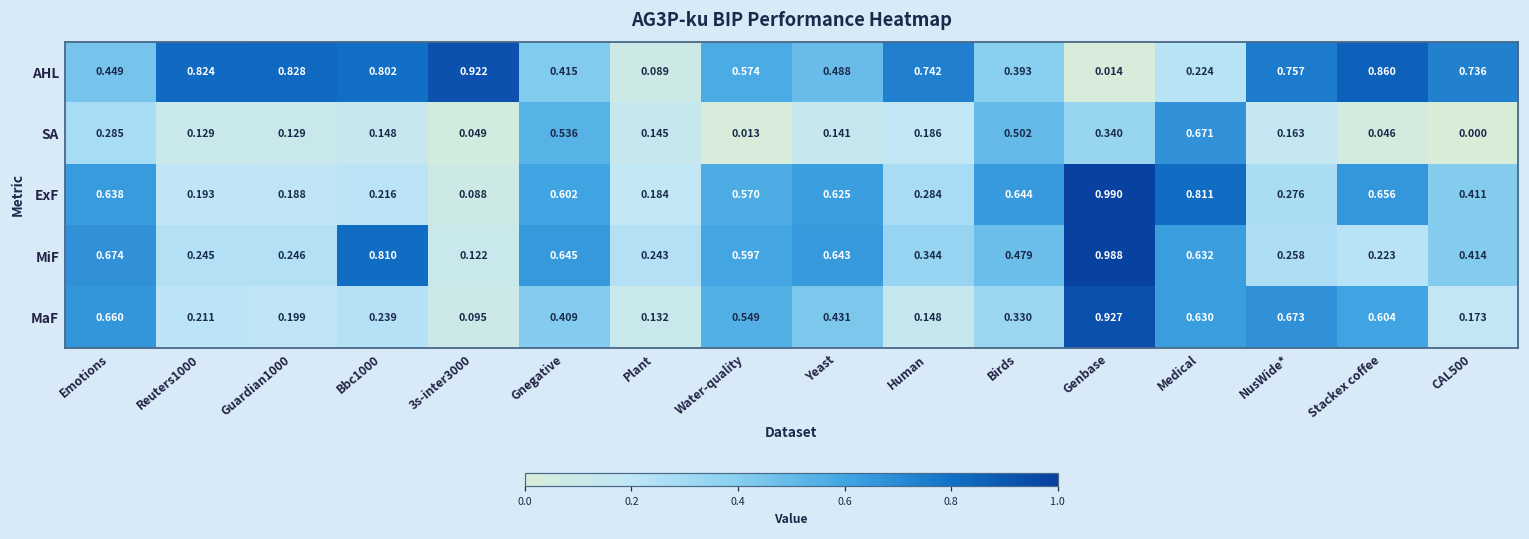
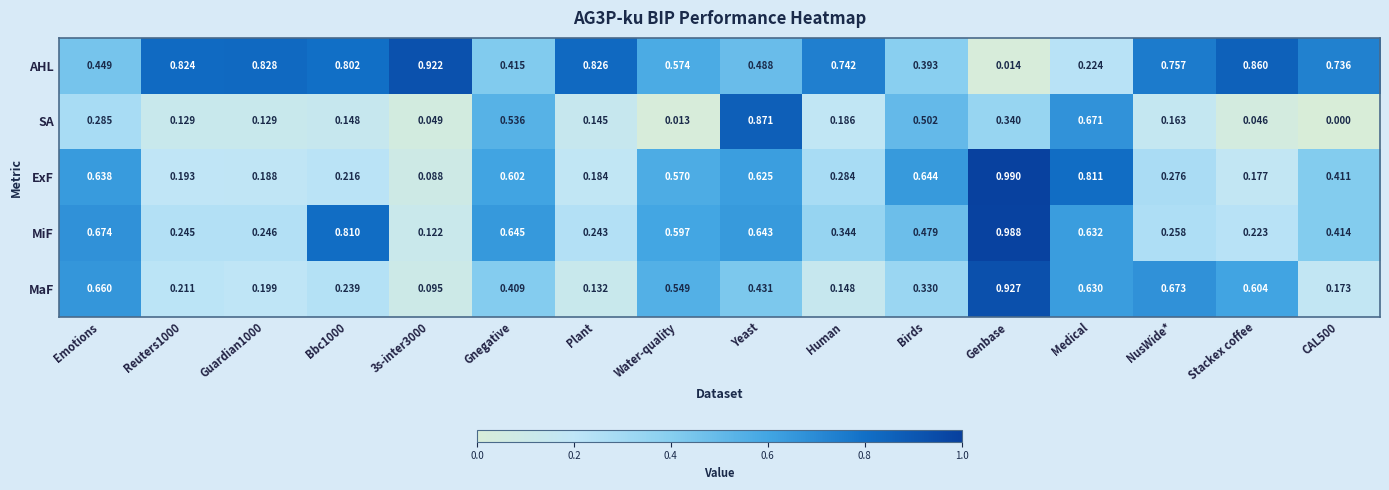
  {
    "AHL": {
      "Emotions": 0.449,
      "Reuters1000": 0.824,
      "Guardian1000": 0.828,
      "Bbc1000": 0.802,
      "3s-inter3000": 0.922,
      "Gnegative": 0.415,
-     "Plant": 0.089,
+     "Plant": 0.826,
      "Water-quality": 0.574,
      "Yeast": 0.488,
      "Human": 0.742,
      "Birds": 0.393,
      "Genbase": 0.014,
      "Medical": 0.224,
      "NusWide*": 0.757,
      "Stackex coffee": 0.860,
      "CAL500": 0.736
    },
    "SA": {
      "Emotions": 0.285,
      "Reuters1000": 0.129,
      "Guardian1000": 0.129,
      "Bbc1000": 0.148,
      "3s-inter3000": 0.049,
      "Gnegative": 0.536,
      "Plant": 0.145,
      "Water-quality": 0.013,
-     "Yeast": 0.141,
+     "Yeast": 0.871,
      "Human": 0.186,
      "Birds": 0.502,
      "Genbase": 0.340,
      "Medical": 0.671,
      "NusWide*": 0.163,
      "Stackex coffee": 0.046,
      "CAL500": 0.000
    },
    "ExF": {
      "Emotions": 0.638,
      "Reuters1000": 0.193,
      "Guardian1000": 0.188,
      "Bbc1000": 0.216,
      "3s-inter3000": 0.088,
      "Gnegative": 0.602,
      "Plant": 0.184,
      "Water-quality": 0.570,
      "Yeast": 0.625,
      "Human": 0.284,
      "Birds": 0.644,
      "Genbase": 0.990,
      "Medical": 0.811,
      "NusWide*": 0.276,
-     "Stackex coffee": 0.656,
+     "Stackex coffee": 0.177,
      "CAL500": 0.411
    },
    "MiF": {
      "Emotions": 0.674,
      "Reuters1000": 0.245,
      "Guardian1000": 0.246,
      "Bbc1000": 0.810,
      "3s-inter3000": 0.122,
      "Gnegative": 0.645,
      "Plant": 0.243,
      "Water-quality": 0.597,
      "Yeast": 0.643,
      "Human": 0.344,
      "Birds": 0.479,
      "Genbase": 0.988,
      "Medical": 0.632,
      "NusWide*": 0.258,
      "Stackex coffee": 0.223,
      "CAL500": 0.414
    },
    "MaF": {
      "Emotions": 0.660,
      "Reuters1000": 0.211,
      "Guardian1000": 0.199,
      "Bbc1000": 0.239,
      "3s-inter3000": 0.095,
      "Gnegative": 0.409,
      "Plant": 0.132,
      "Water-quality": 0.549,
      "Yeast": 0.431,
      "Human": 0.148,
      "Birds": 0.330,
      "Genbase": 0.927,
      "Medical": 0.630,
      "NusWide*": 0.673,
      "Stackex coffee": 0.604,
      "CAL500": 0.173
    }
  }
